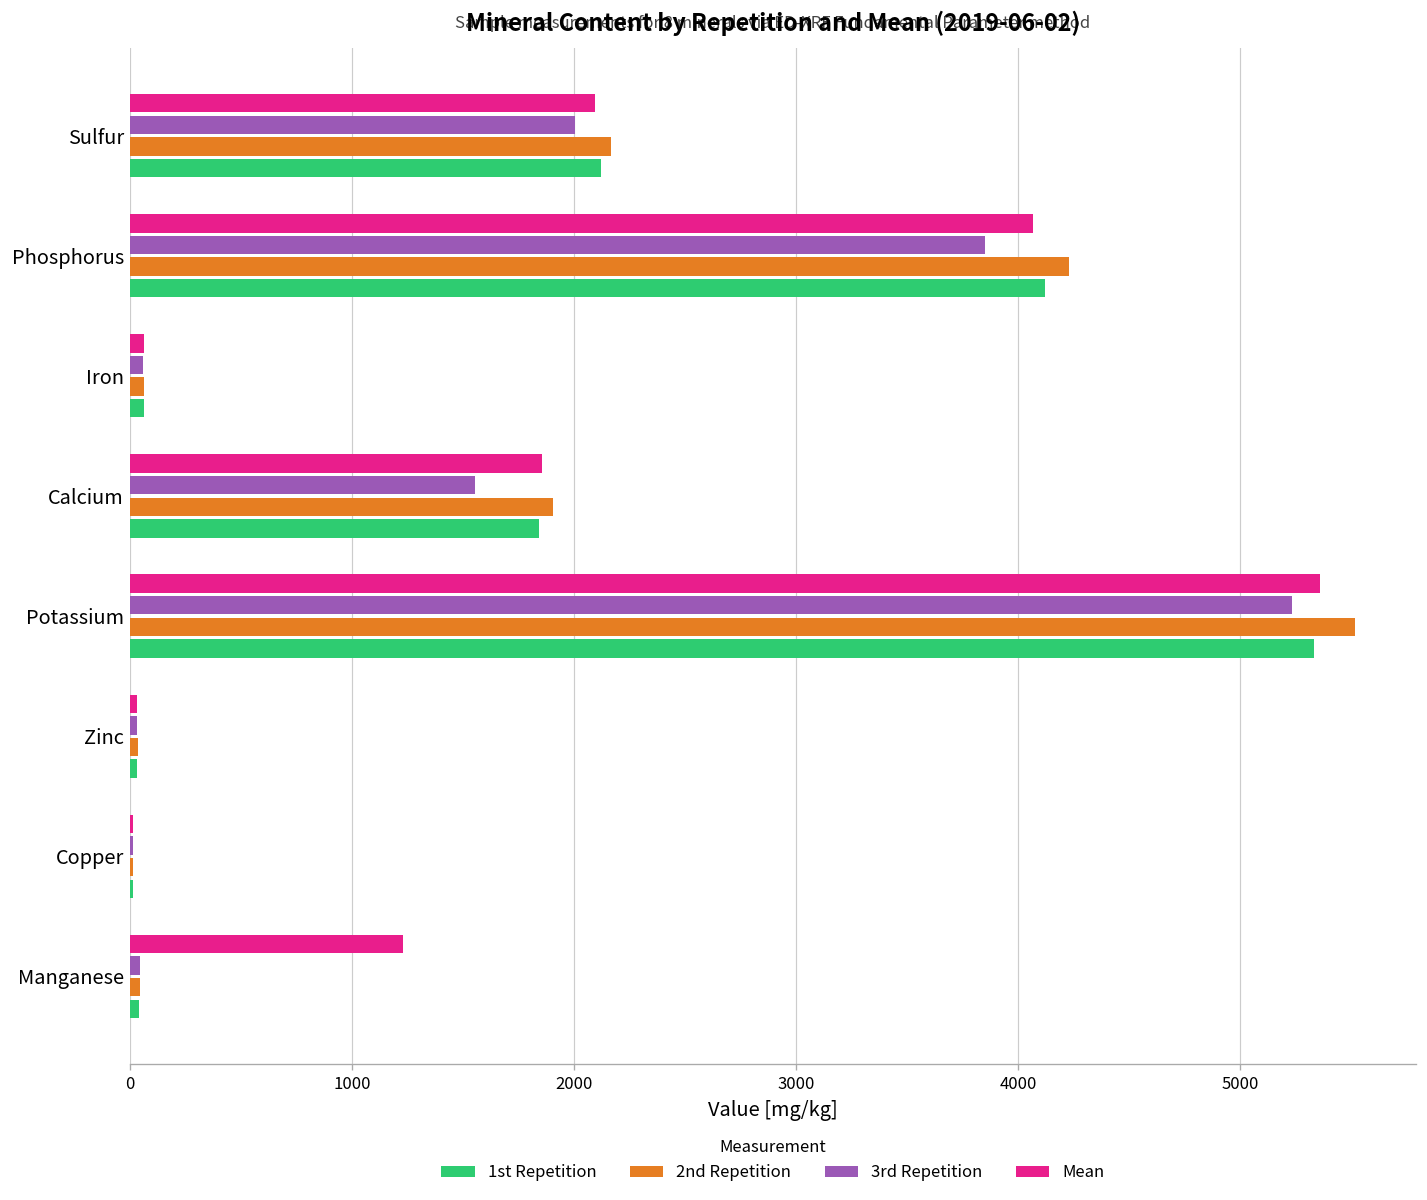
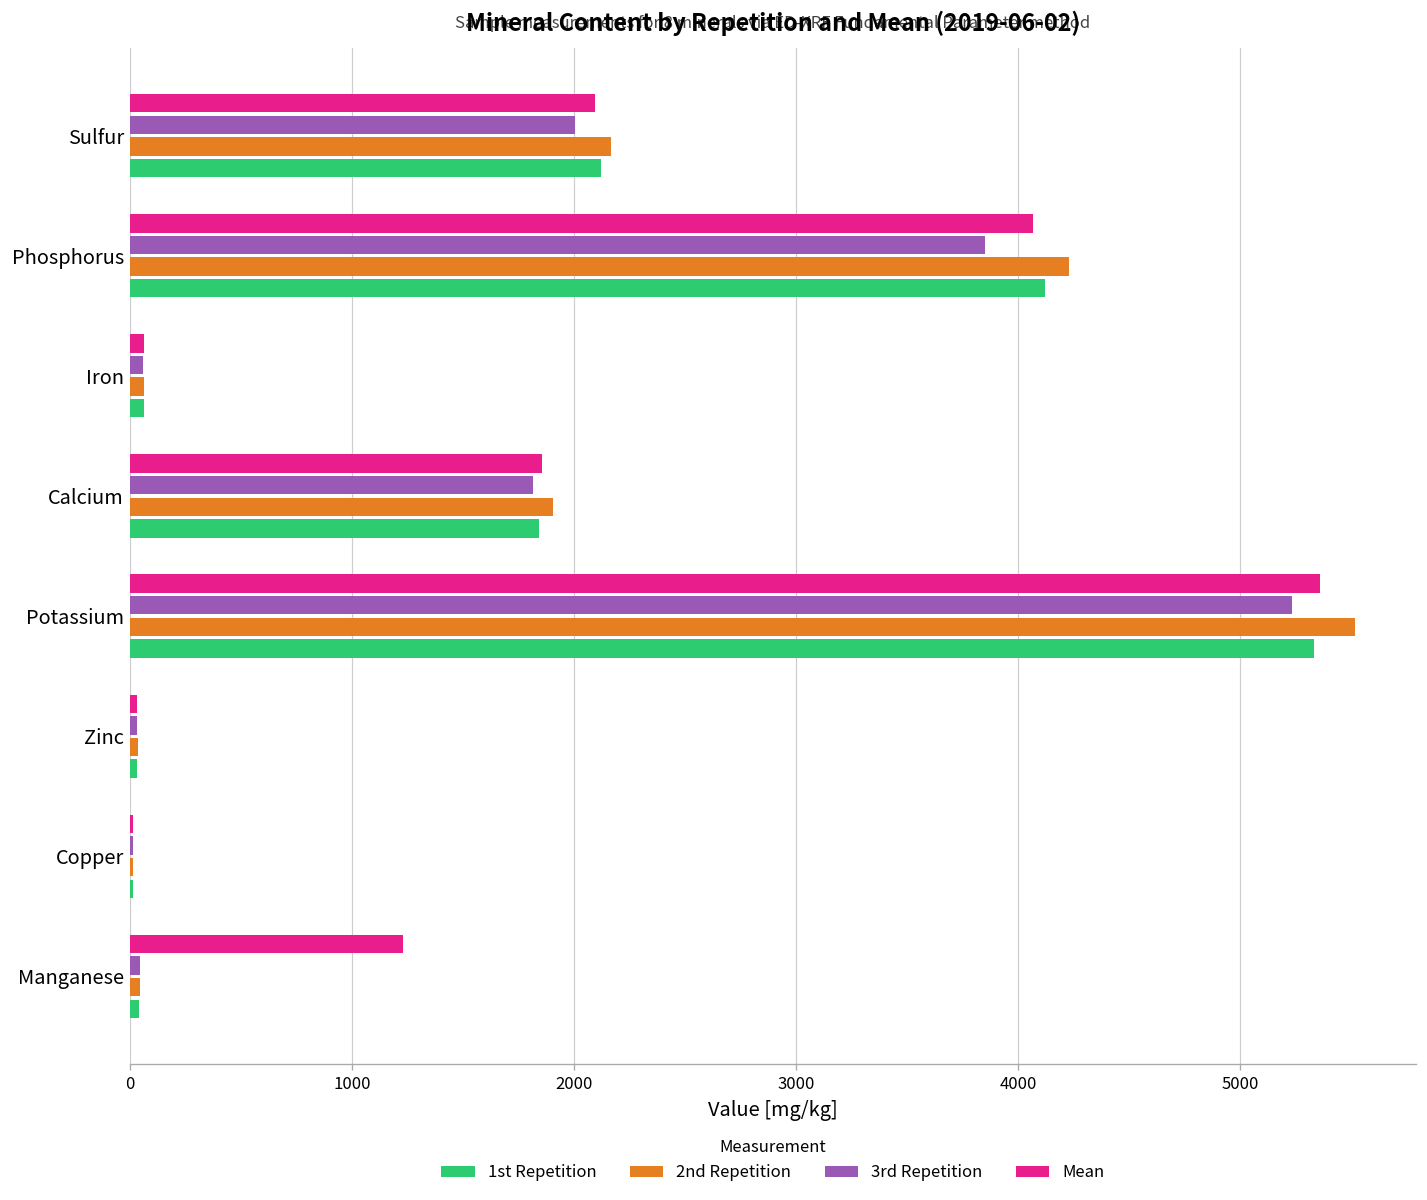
  {
    "1st Repetition": {
      "Sulfur": 2120,
      "Phosphorus": 4120,
      "Iron": 60,
      "Calcium": 1840,
      "Potassium": 5330,
      "Zinc": 30,
      "Manganese": 40
    },
    "2nd Repetition": {
      "Sulfur": 2170,
      "Phosphorus": 4230,
      "Iron": 60,
      "Calcium": 1900,
      "Potassium": 5520,
      "Zinc": 30,
      "Copper": 10,
      "Manganese": 40
    },
    "3rd Repetition": {
      "Sulfur": 2000,
      "Phosphorus": 3850,
      "Iron": 60,
-     "Calcium": 1550,
+     "Calcium": 1820,
      "Potassium": 5240,
      "Zinc": 30,
      "Manganese": 50
    },
    "Mean": {
      "Sulfur": 2100,
      "Phosphorus": 4070,
      "Iron": 60,
      "Calcium": 1860,
      "Potassium": 5360,
      "Zinc": 30,
      "Manganese": 1230
    }
  }
